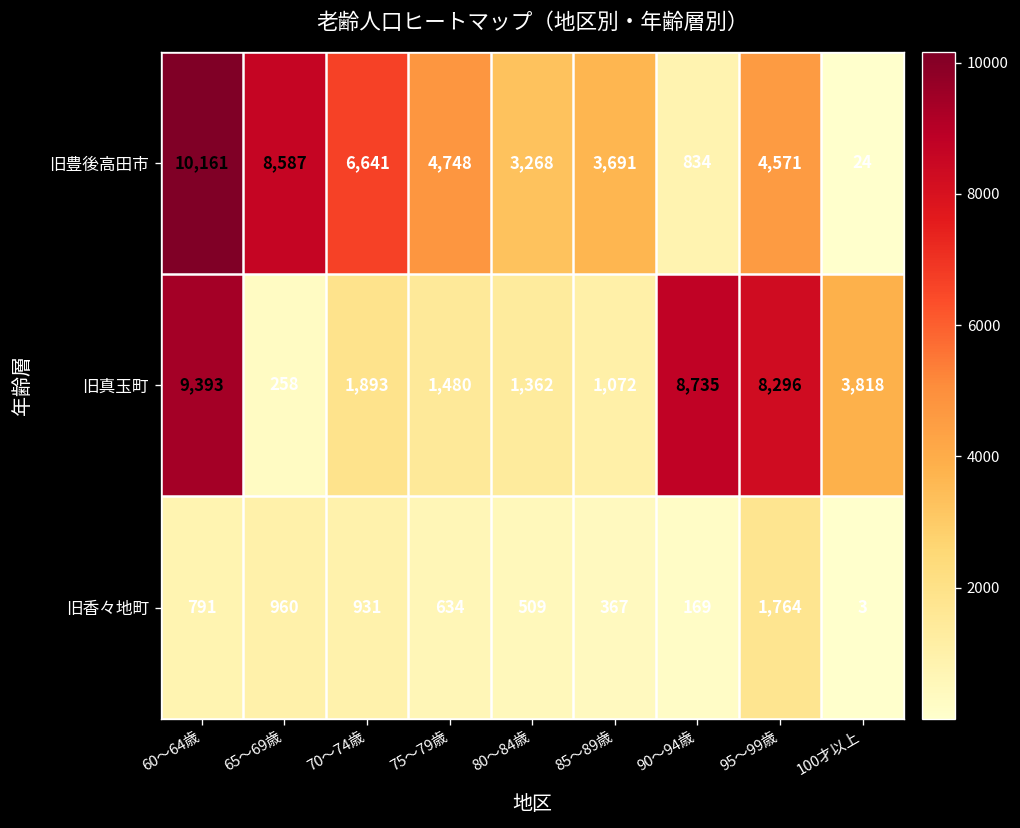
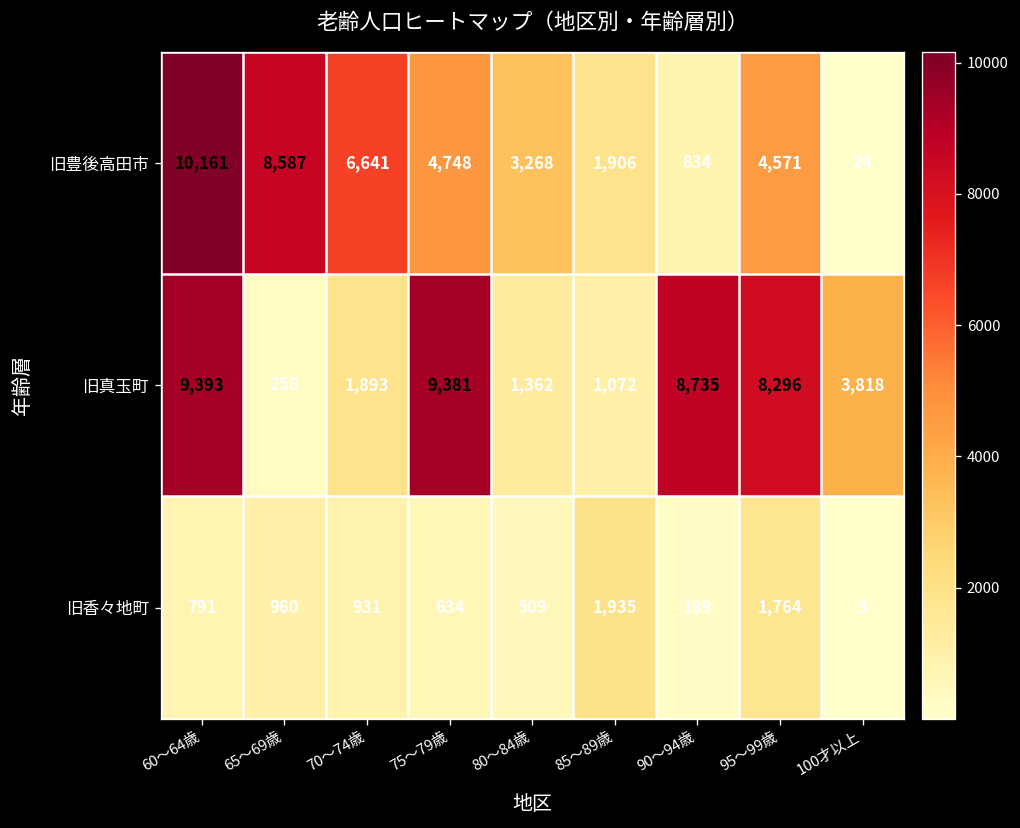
  {
    "旧豊後高田市": {
      "60～64歳": "10,161",
      "65～69歳": "8,587",
      "70～74歳": "6,641",
      "75～79歳": "4,748",
      "80～84歳": "3,268",
-     "85～89歳": "3,691",
+     "85～89歳": "1,906",
      "90～94歳": "834",
      "95～99歳": "4,571",
      "100才以上": "24"
    },
    "旧真玉町": {
      "60～64歳": "9,393",
      "65～69歳": "258",
      "70～74歳": "1,893",
-     "75～79歳": "1,480",
+     "75～79歳": "9,381",
      "80～84歳": "1,362",
      "85～89歳": "1,072",
      "90～94歳": "8,735",
      "95～99歳": "8,296",
      "100才以上": "3,818"
    },
    "旧香々地町": {
      "60～64歳": "791",
      "65～69歳": "960",
      "70～74歳": "931",
      "75～79歳": "634",
      "80～84歳": "509",
-     "85～89歳": "367",
+     "85～89歳": "1,935",
      "90～94歳": "169",
      "95～99歳": "1,764",
      "100才以上": "3"
    }
  }
